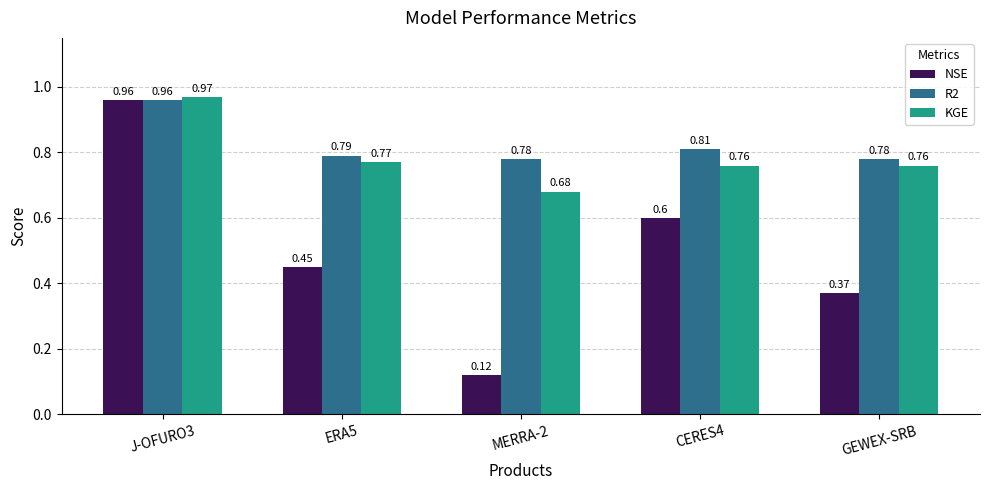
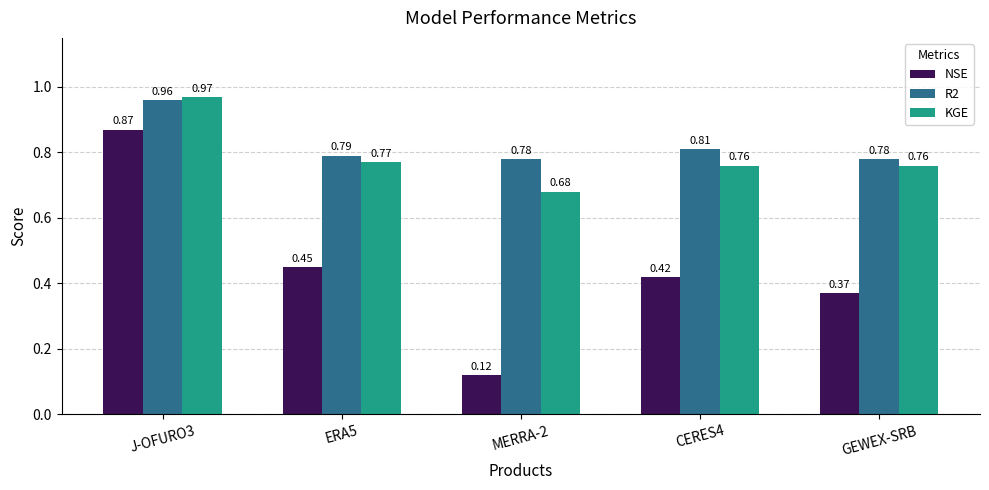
  {
    "NSE": {
-     "J-OFURO3": 0.96,
+     "J-OFURO3": 0.87,
      "ERA5": 0.45,
      "MERRA-2": 0.12,
-     "CERES4": 0.6,
+     "CERES4": 0.42,
      "GEWEX-SRB": 0.37
    }
  }
